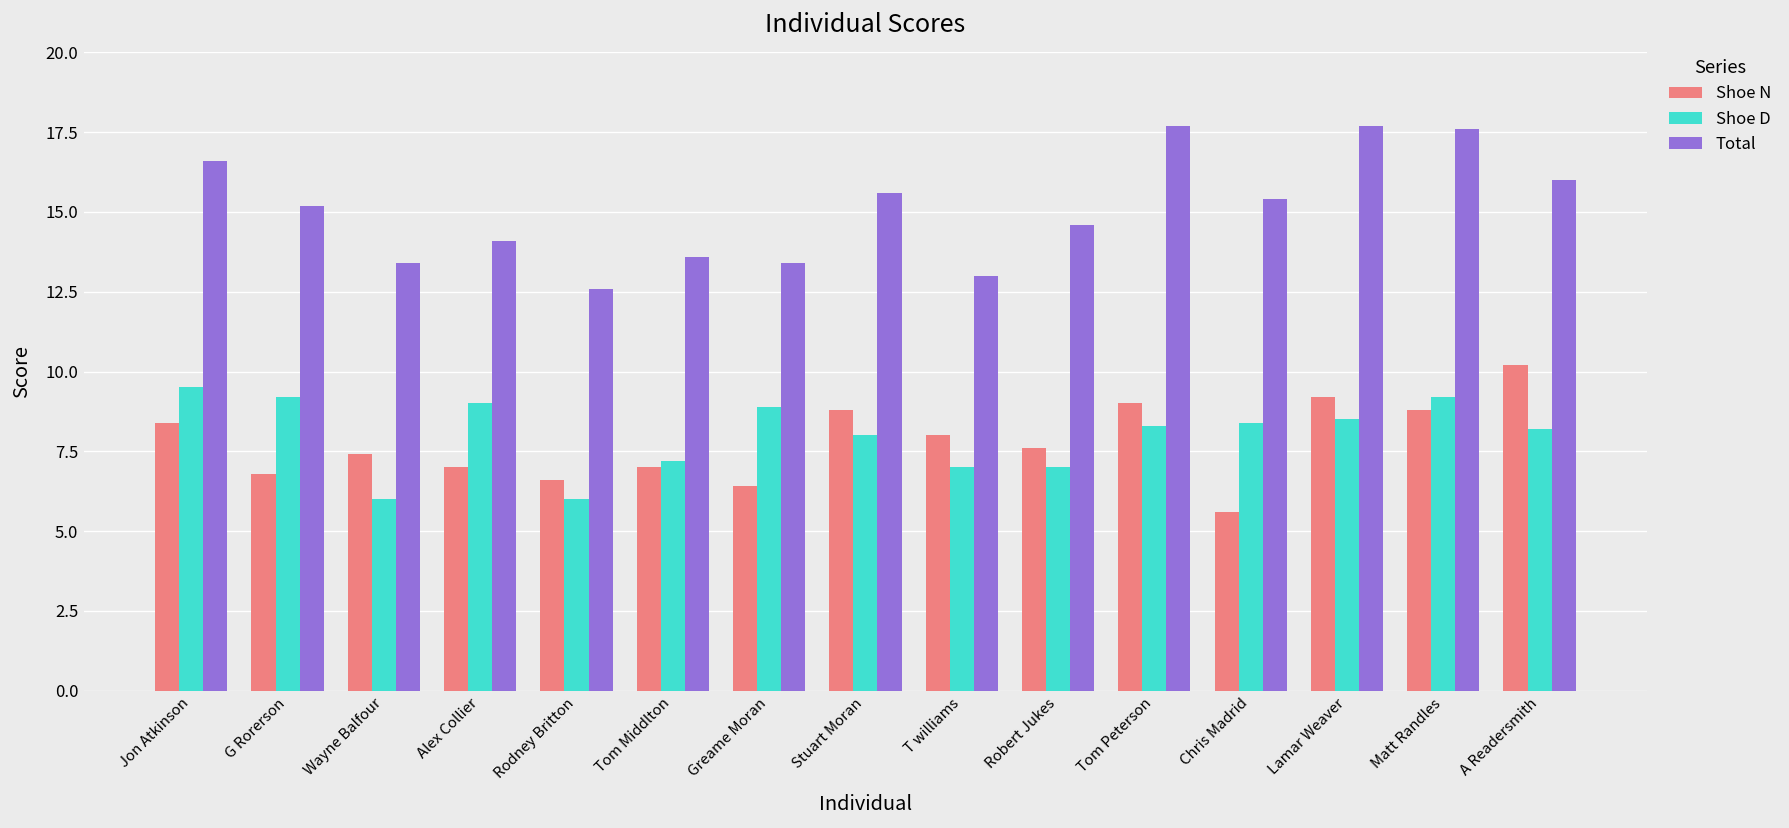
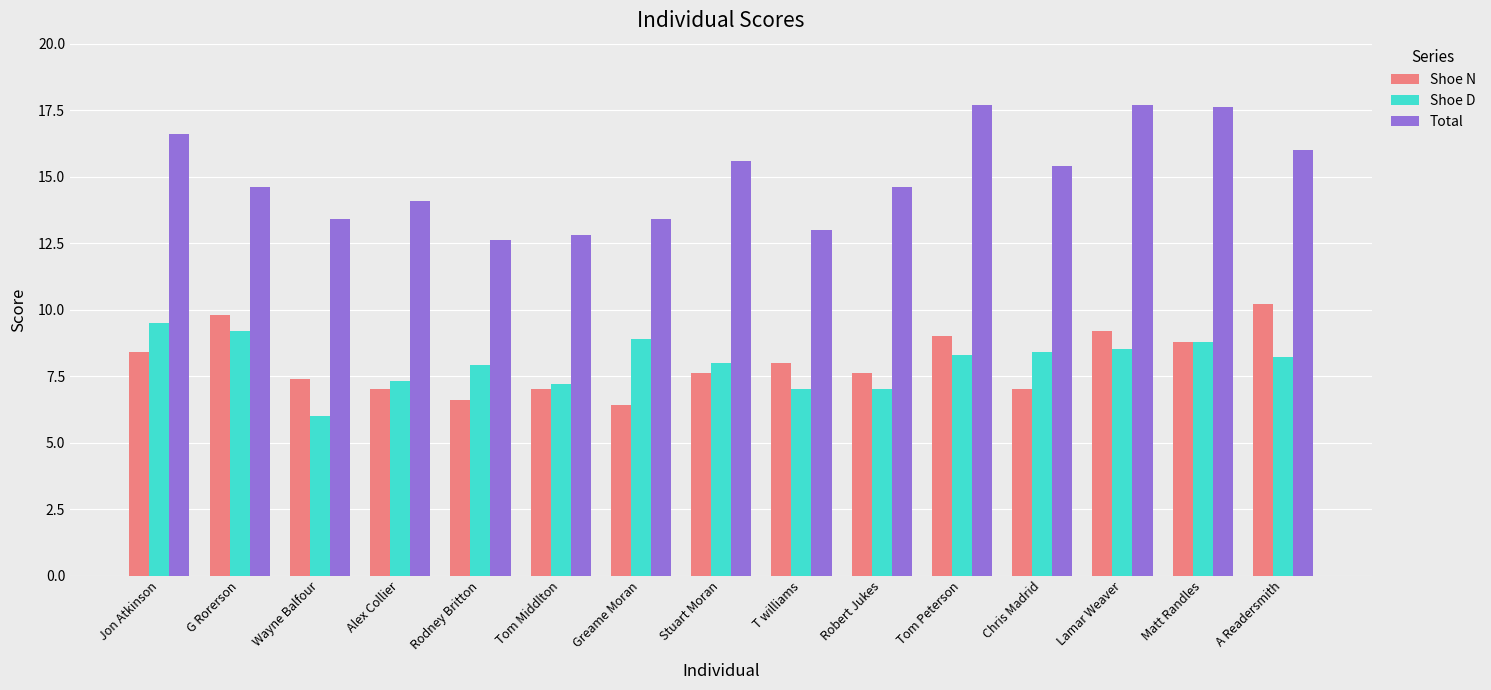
  {
    "Shoe N": {
      "Jon Atkinson": 8.4,
-     "G Rorerson": 6.8,
+     "G Rorerson": 9.8,
      "Wayne Balfour": 7.4,
      "Alex Collier": 7.0,
      "Rodney Britton": 6.6,
      "Tom Middlton": 7.0,
      "Greame Moran": 6.4,
-     "Stuart Moran": 8.8,
+     "Stuart Moran": 7.6,
      "T williams": 8.0,
      "Robert Jukes": 7.6,
      "Tom Peterson": 9.0,
-     "Chris Madrid": 5.6,
+     "Chris Madrid": 7.0,
      "Lamar Weaver": 9.2,
      "Matt Randles": 8.8,
      "A Readersmith": 10.2
    },
    "Shoe D": {
      "Jon Atkinson": 9.5,
      "G Rorerson": 9.2,
      "Wayne Balfour": 6.0,
-     "Alex Collier": 9.0,
-     "Rodney Britton": 6.0,
+     "Alex Collier": 7.3,
+     "Rodney Britton": 7.9,
      "Tom Middlton": 7.2,
      "Greame Moran": 8.9,
      "Stuart Moran": 8.0,
      "T williams": 7.0,
      "Robert Jukes": 7.0,
      "Tom Peterson": 8.3,
      "Chris Madrid": 8.4,
      "Lamar Weaver": 8.5,
-     "Matt Randles": 9.2,
+     "Matt Randles": 8.8,
      "A Readersmith": 8.2
    },
    "Total": {
      "Jon Atkinson": 16.6,
-     "G Rorerson": 15.2,
+     "G Rorerson": 14.6,
      "Wayne Balfour": 13.4,
      "Alex Collier": 14.1,
      "Rodney Britton": 12.6,
-     "Tom Middlton": 13.6,
+     "Tom Middlton": 12.8,
      "Greame Moran": 13.4,
      "Stuart Moran": 15.6,
      "T williams": 13.0,
      "Robert Jukes": 14.6,
      "Tom Peterson": 17.7,
      "Chris Madrid": 15.4,
      "Lamar Weaver": 17.7,
      "Matt Randles": 17.6,
      "A Readersmith": 16.0
    }
  }
